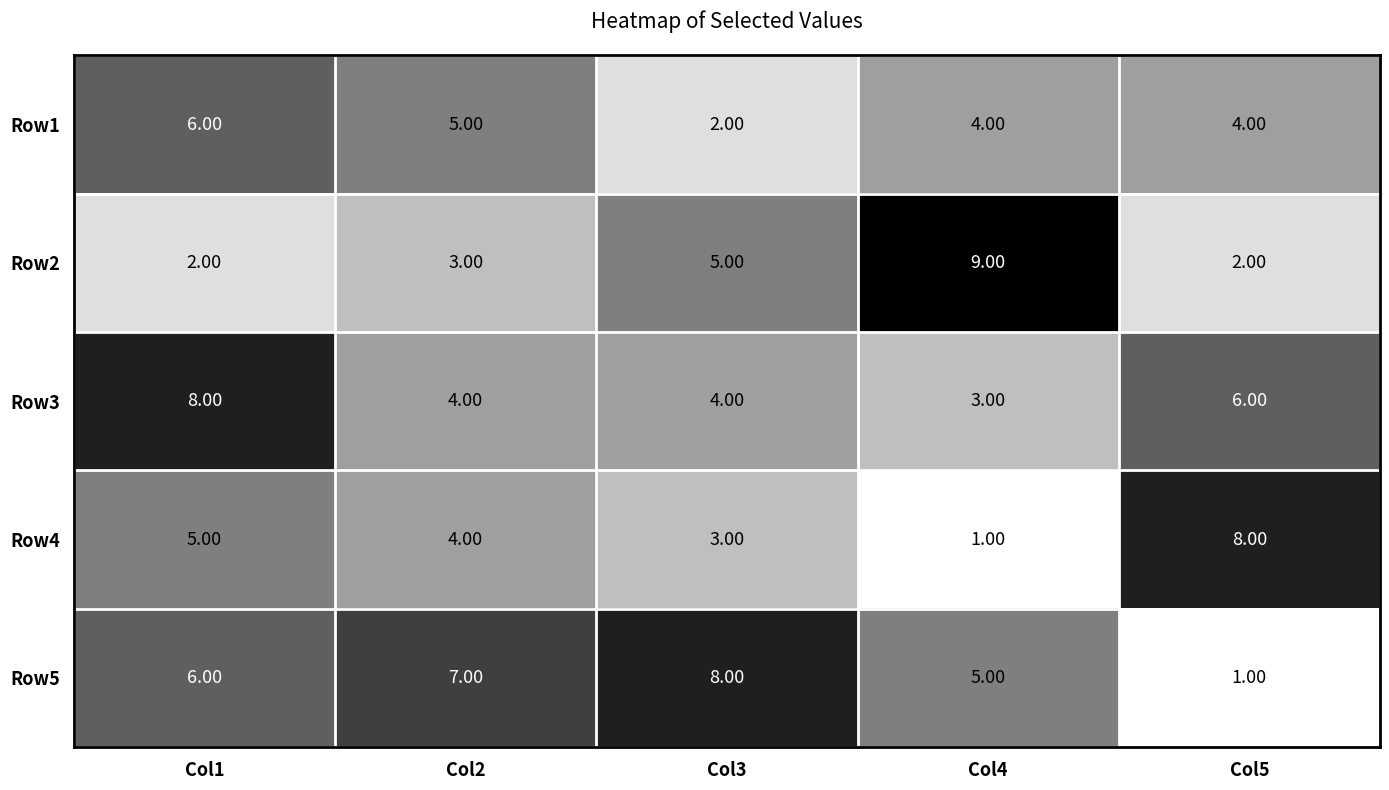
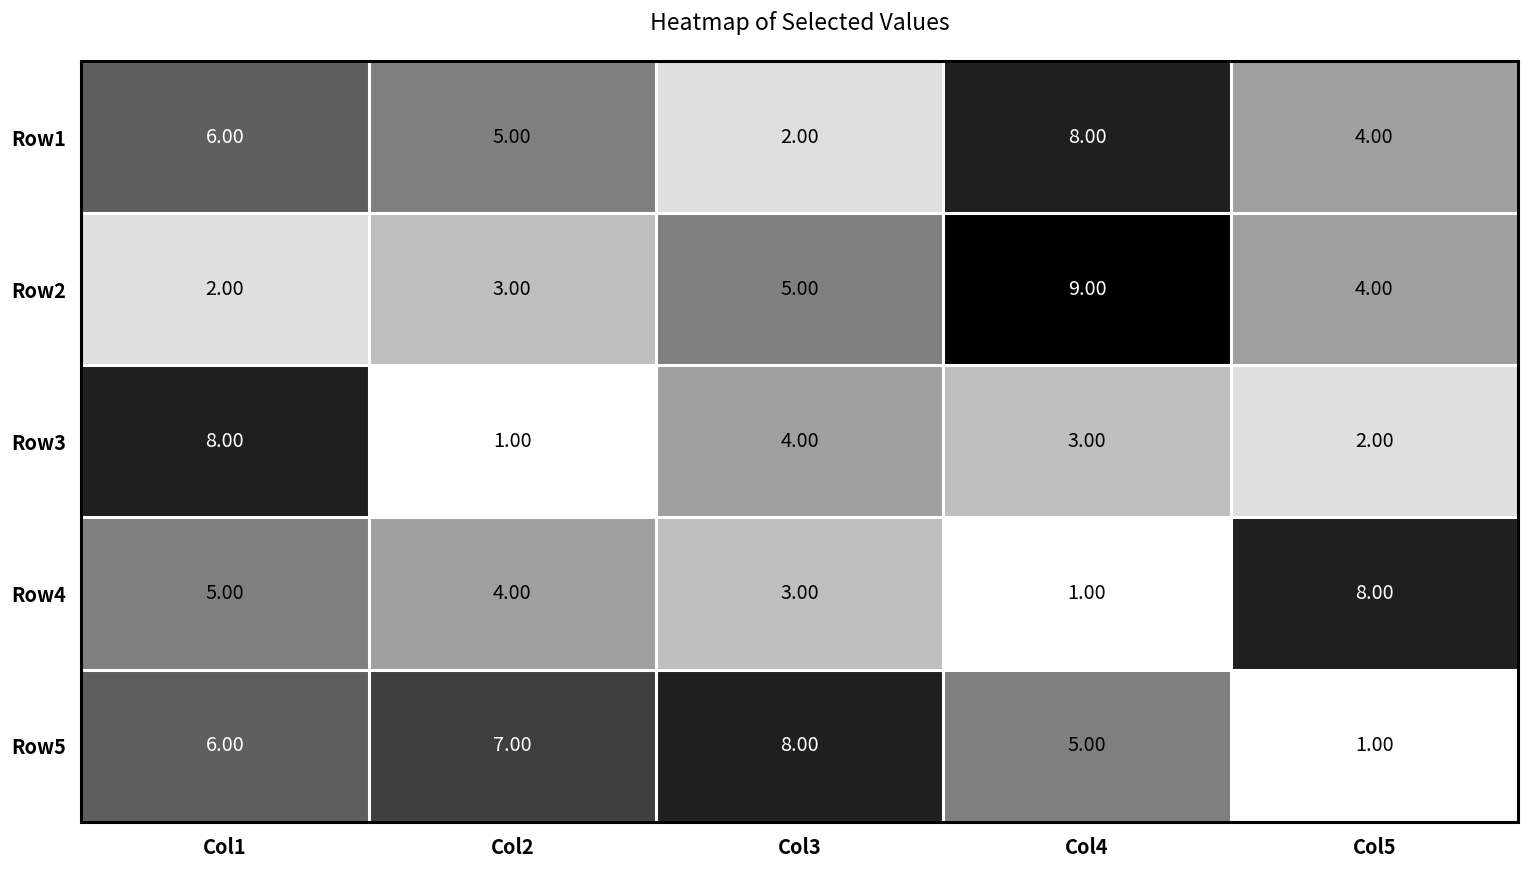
  {
    "Row1": {
      "Col1": 6.00,
      "Col2": 5.00,
      "Col3": 2.00,
-     "Col4": 4.00,
+     "Col4": 8.00,
      "Col5": 4.00
    },
    "Row2": {
      "Col1": 2.00,
      "Col2": 3.00,
      "Col3": 5.00,
      "Col4": 9.00,
-     "Col5": 2.00
+     "Col5": 4.00
    },
    "Row3": {
      "Col1": 8.00,
-     "Col2": 4.00,
+     "Col2": 1.00,
      "Col3": 4.00,
      "Col4": 3.00,
-     "Col5": 6.00
+     "Col5": 2.00
    },
    "Row4": {
      "Col1": 5.00,
      "Col2": 4.00,
      "Col3": 3.00,
      "Col4": 1.00,
      "Col5": 8.00
    },
    "Row5": {
      "Col1": 6.00,
      "Col2": 7.00,
      "Col3": 8.00,
      "Col4": 5.00,
      "Col5": 1.00
    }
  }
